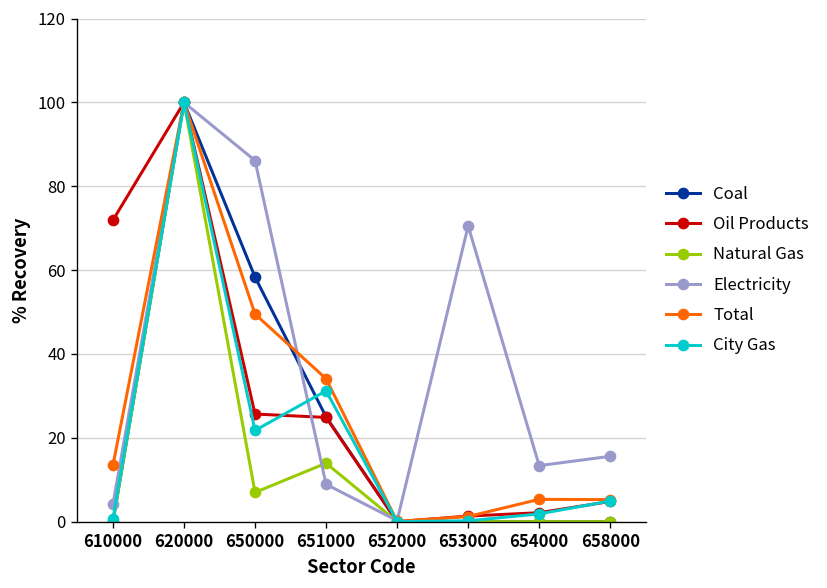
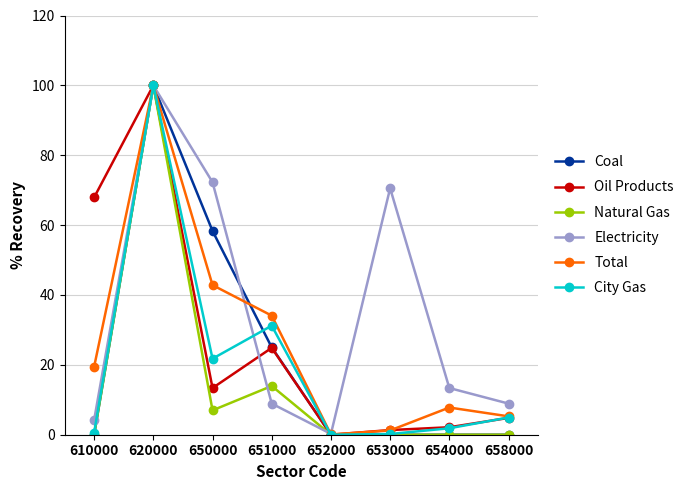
  {
    "Coal": {
      "650000": 58
    },
    "Oil Products": {
-     "610000": 72,
-     "650000": 26
+     "610000": 68,
+     "650000": 13
    },
    "Natural Gas": {
      "650000": 7,
      "651000": 14
    },
    "Electricity": {
      "610000": 4,
-     "650000": 86,
+     "650000": 72,
      "651000": 9,
      "653000": 71,
      "654000": 13,
-     "658000": 16
+     "658000": 9
    },
    "Total": {
-     "610000": 13,
-     "650000": 50,
+     "610000": 19,
+     "650000": 43,
      "651000": 34,
-     "654000": 5
+     "654000": 8
    },
    "City Gas": {
      "650000": 22,
      "651000": 31
    }
  }
